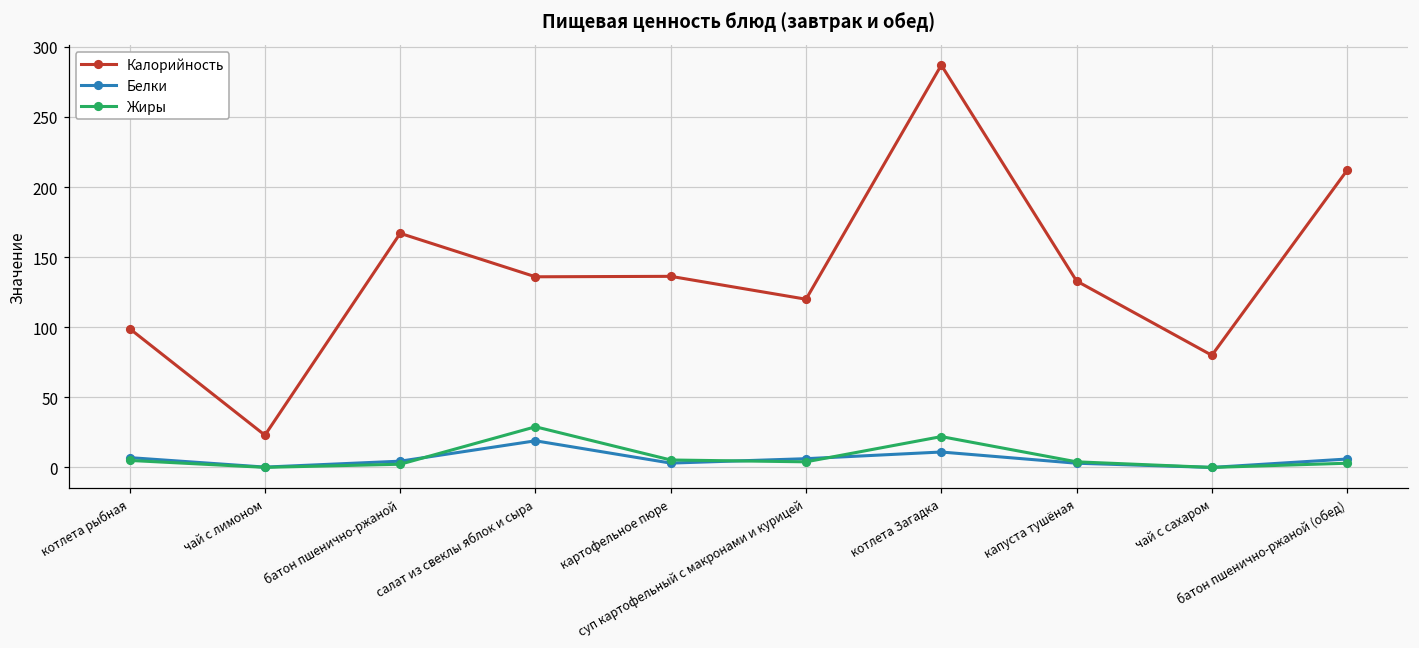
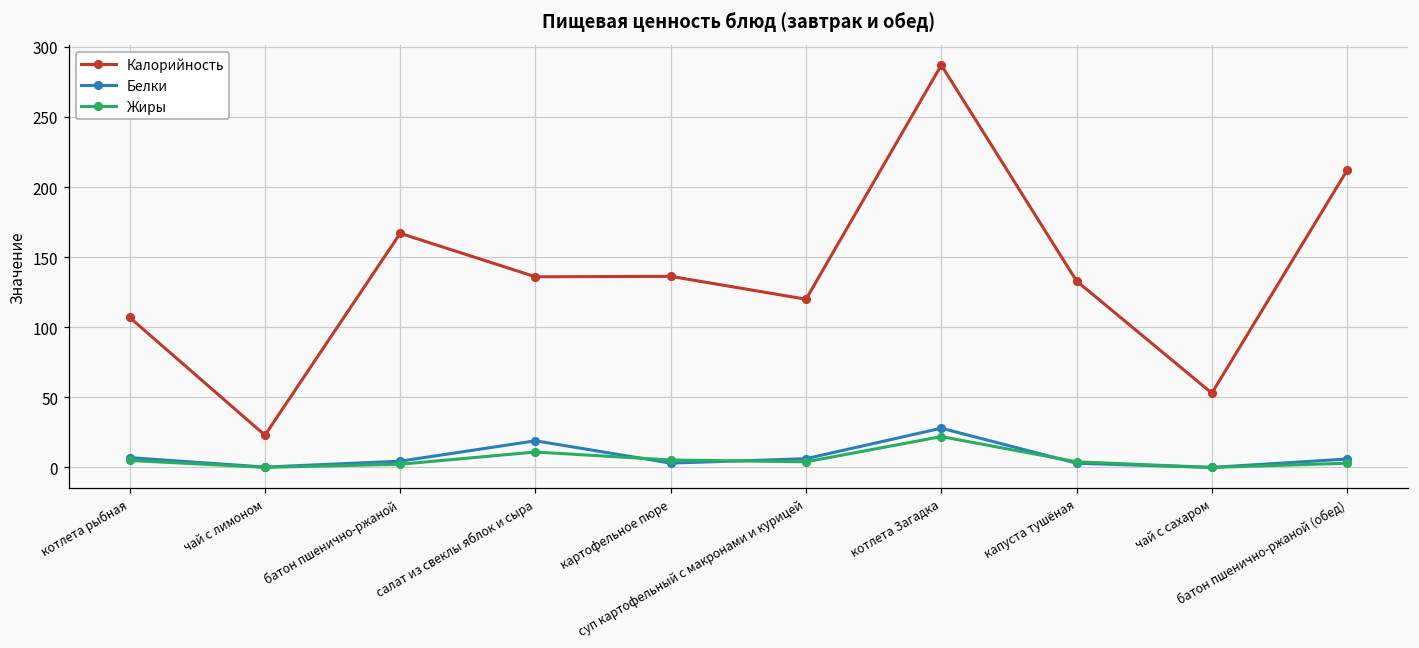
  {
    "Калорийность": {
-     "котлета рыбная": 99,
+     "котлета рыбная": 107,
      "чай с лимоном": 23,
      "батон пшенично-ржаной": 167,
      "салат из свеклы яблок и сыра": 136,
      "картофельное пюре": 136,
      "суп картофельный с макронами и курицей": 120,
      "котлета Загадка": 287,
      "капуста тушёная": 133,
-     "чай с сахаром": 80,
+     "чай с сахаром": 53,
      "батон пшенично-ржаной (обед)": 212
    },
    "Белки": {
      "котлета рыбная": 7,
      "батон пшенично-ржаной": 4,
      "салат из свеклы яблок и сыра": 19,
      "картофельное пюре": 3,
      "суп картофельный с макронами и курицей": 6,
-     "котлета Загадка": 11,
+     "котлета Загадка": 28,
      "батон пшенично-ржаной (обед)": 6
    },
    "Жиры": {
      "котлета рыбная": 5,
      "батон пшенично-ржаной": 2,
-     "салат из свеклы яблок и сыра": 29,
+     "салат из свеклы яблок и сыра": 11,
      "картофельное пюре": 5,
      "суп картофельный с макронами и курицей": 4,
      "котлета Загадка": 22,
      "батон пшенично-ржаной (обед)": 3
    }
  }
